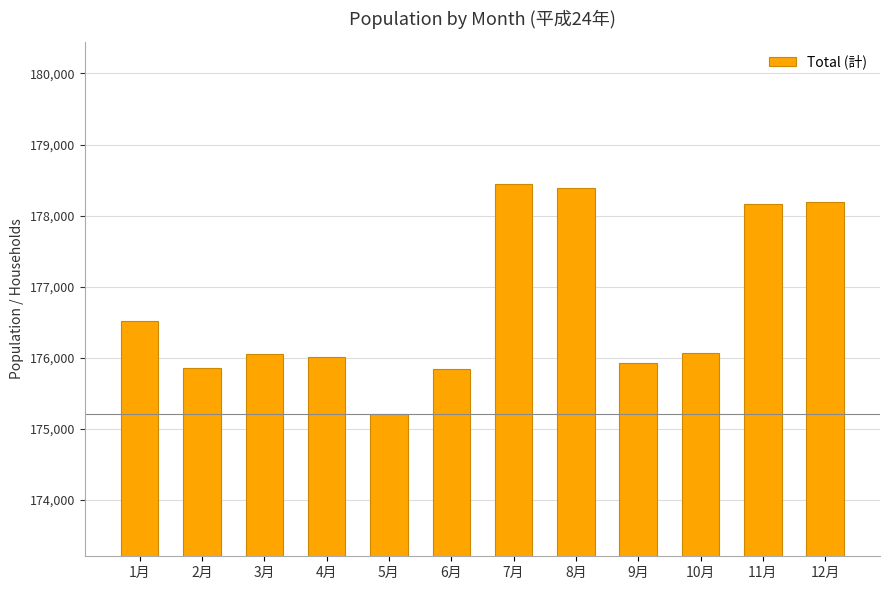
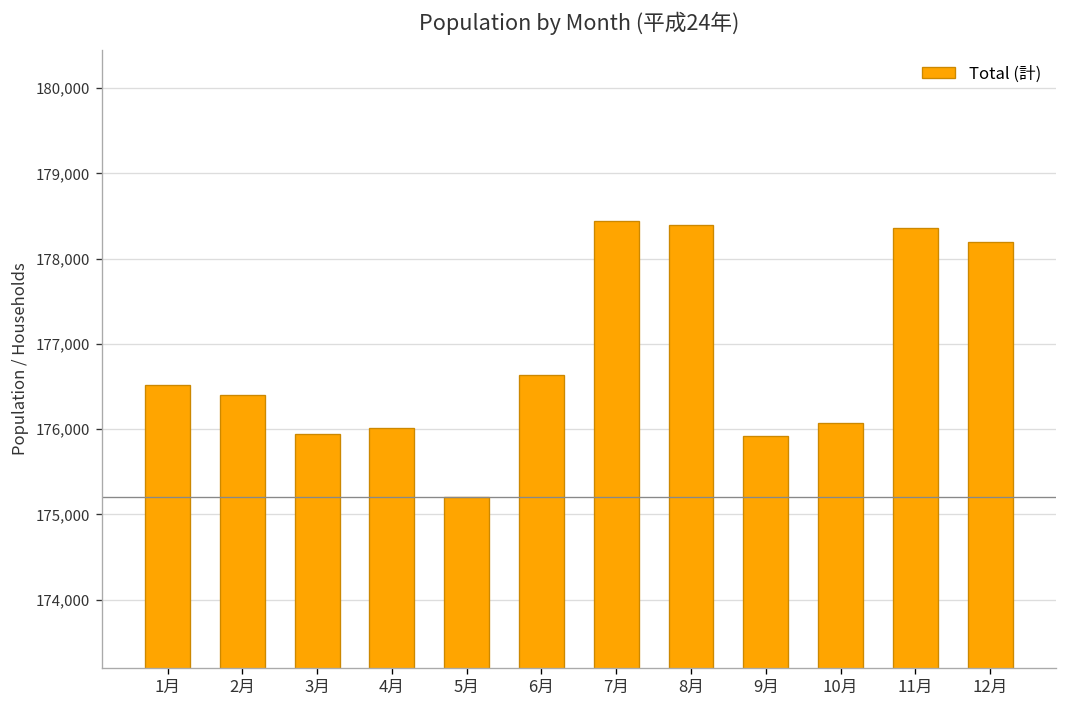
  {
    "1月": "176,500",
-   "2月": "175,900",
-   "3月": "176,100",
+   "2月": "176,400",
+   "3月": "175,900",
    "4月": "176,000",
    "5月": "175,200",
-   "6月": "175,800",
+   "6月": "176,600",
    "7月": "178,400",
    "8月": "178,400",
    "9月": "175,900",
    "10月": "176,100",
-   "11月": "178,200",
+   "11月": "178,400",
    "12月": "178,200"
  }
